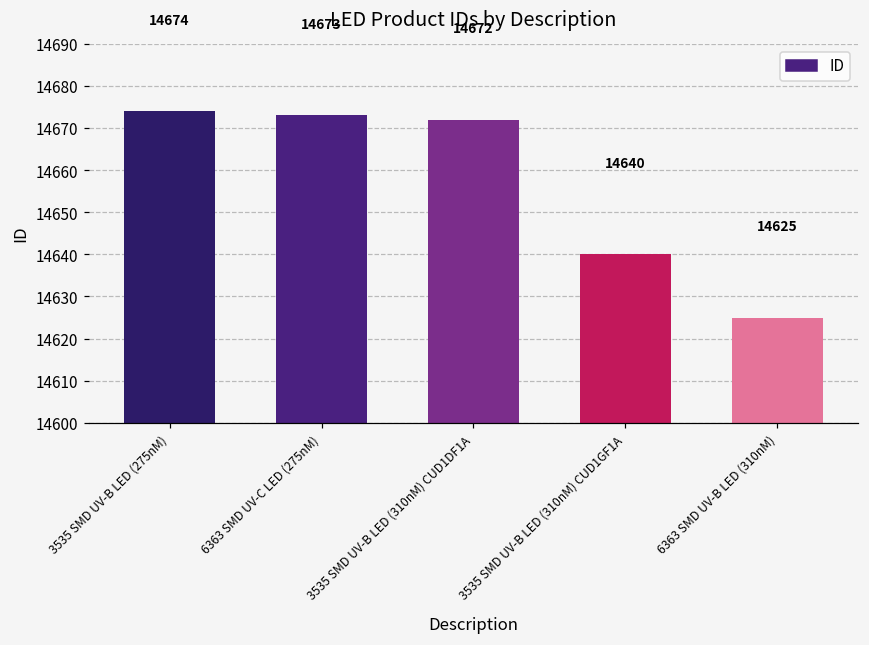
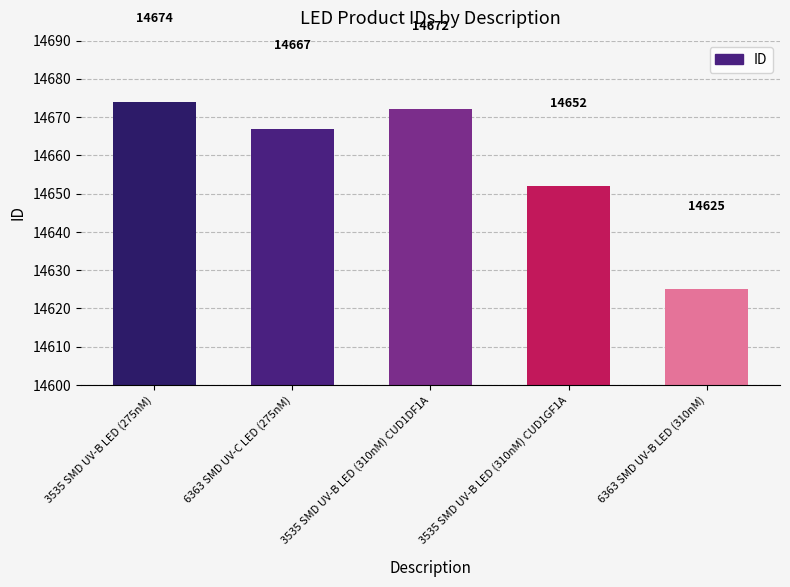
  {
-   "6363 SMD UV-C LED (275nM)": 14673,
-   "3535 SMD UV-B LED (310nM) CUD1GF1A": 14640
+   "6363 SMD UV-C LED (275nM)": 14667,
+   "3535 SMD UV-B LED (310nM) CUD1GF1A": 14652
  }
